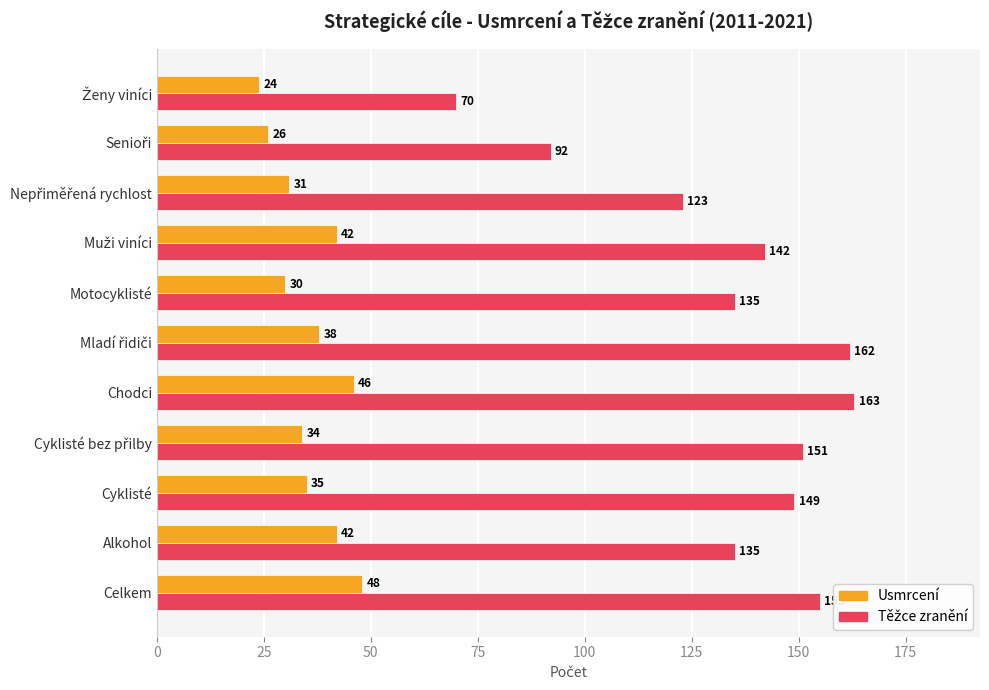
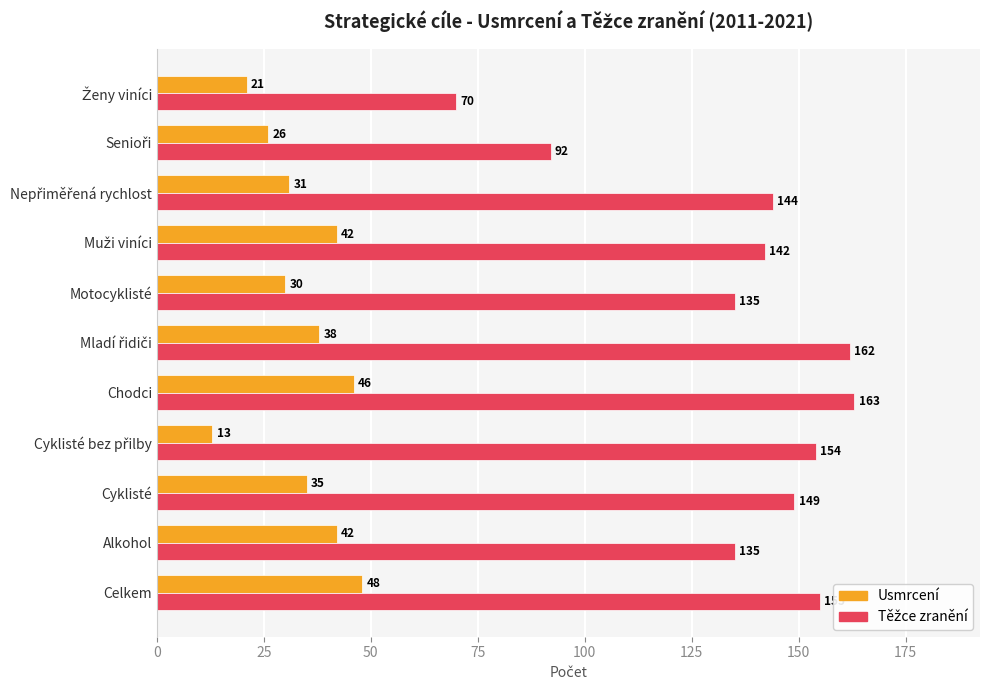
  {
    "Usmrcení": {
-     "Ženy viníci": 24,
+     "Ženy viníci": 21,
      "Senioři": 26,
      "Nepřiměřená rychlost": 31,
      "Muži viníci": 42,
      "Motocyklisté": 30,
      "Mladí řidiči": 38,
      "Chodci": 46,
-     "Cyklisté bez přilby": 34,
+     "Cyklisté bez přilby": 13,
      "Cyklisté": 35,
      "Alkohol": 42,
      "Celkem": 48
    },
    "Těžce zranění": {
      "Ženy viníci": 70,
      "Senioři": 92,
-     "Nepřiměřená rychlost": 123,
+     "Nepřiměřená rychlost": 144,
      "Muži viníci": 142,
      "Motocyklisté": 135,
      "Mladí řidiči": 162,
      "Chodci": 163,
-     "Cyklisté bez přilby": 151,
+     "Cyklisté bez přilby": 154,
      "Cyklisté": 149,
      "Alkohol": 135
    }
  }
